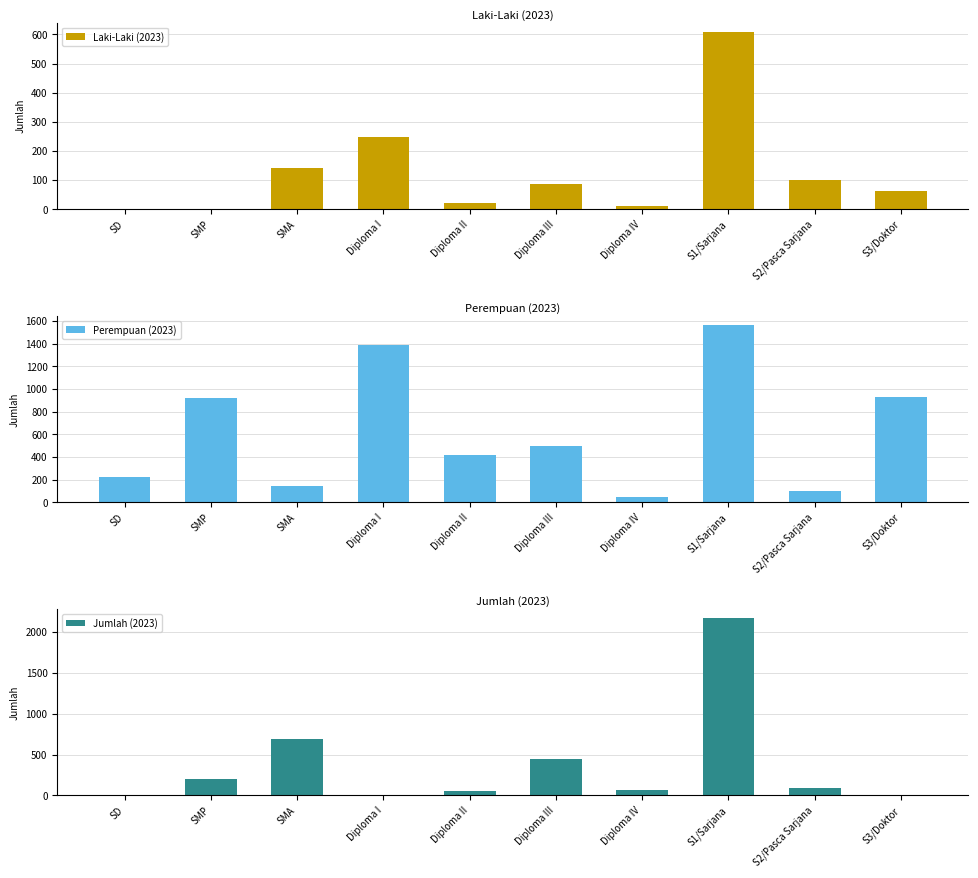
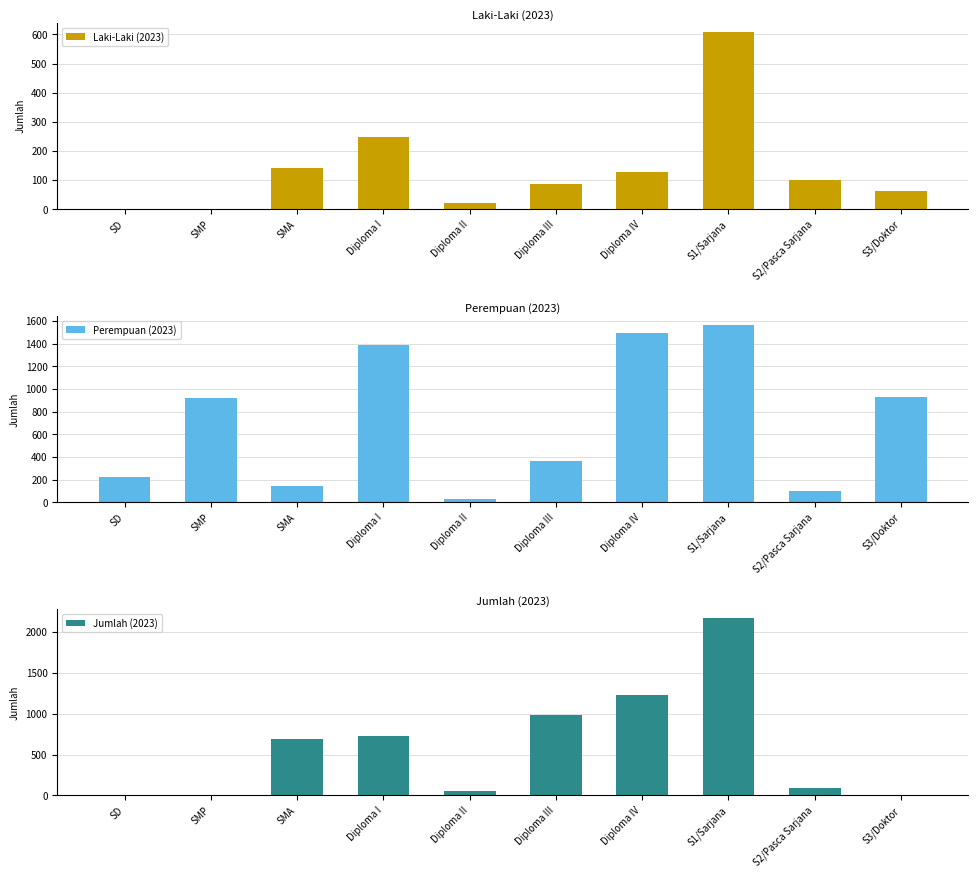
  {
    "Laki-Laki (2023)": {
      "SMA": 140,
      "Diploma I": 250,
      "Diploma II": 20,
      "Diploma III": 90,
-     "Diploma IV": 10,
+     "Diploma IV": 130,
      "S1/Sarjana": 610,
      "S2/Pasca Sarjana": 100,
      "S3/Doktor": 60
    },
    "Perempuan (2023)": {
      "SD": 230,
      "SMP": 920,
      "SMA": 140,
      "Diploma I": 1390,
-     "Diploma II": 420,
-     "Diploma III": 500,
-     "Diploma IV": 50,
+     "Diploma II": 30,
+     "Diploma III": 360,
+     "Diploma IV": 1490,
      "S1/Sarjana": 1570,
      "S2/Pasca Sarjana": 100,
      "S3/Doktor": 930
    },
    "Jumlah (2023)": {
-     "SMP": 200,
+     "SMP": 0,
      "SMA": 700,
-     "Diploma I": 0,
+     "Diploma I": 700,
      "Diploma II": 100,
-     "Diploma III": 400,
-     "Diploma IV": 100,
+     "Diploma III": 1000,
+     "Diploma IV": 1200,
      "S1/Sarjana": 2200,
      "S2/Pasca Sarjana": 100
    }
  }
